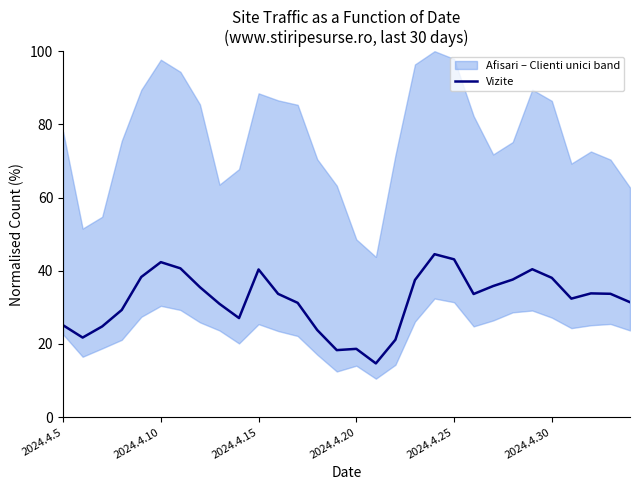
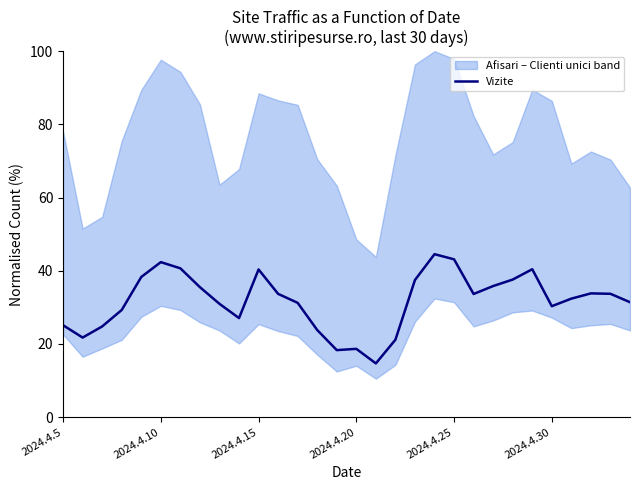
  {
    "Vizite": {
      "2024.4.5": 25,
      "2024.4.10": 42,
      "2024.4.15": 40,
      "2024.4.20": 19,
      "2024.4.25": 43,
-     "2024.4.30": 38
+     "2024.4.30": 30
    }
  }
